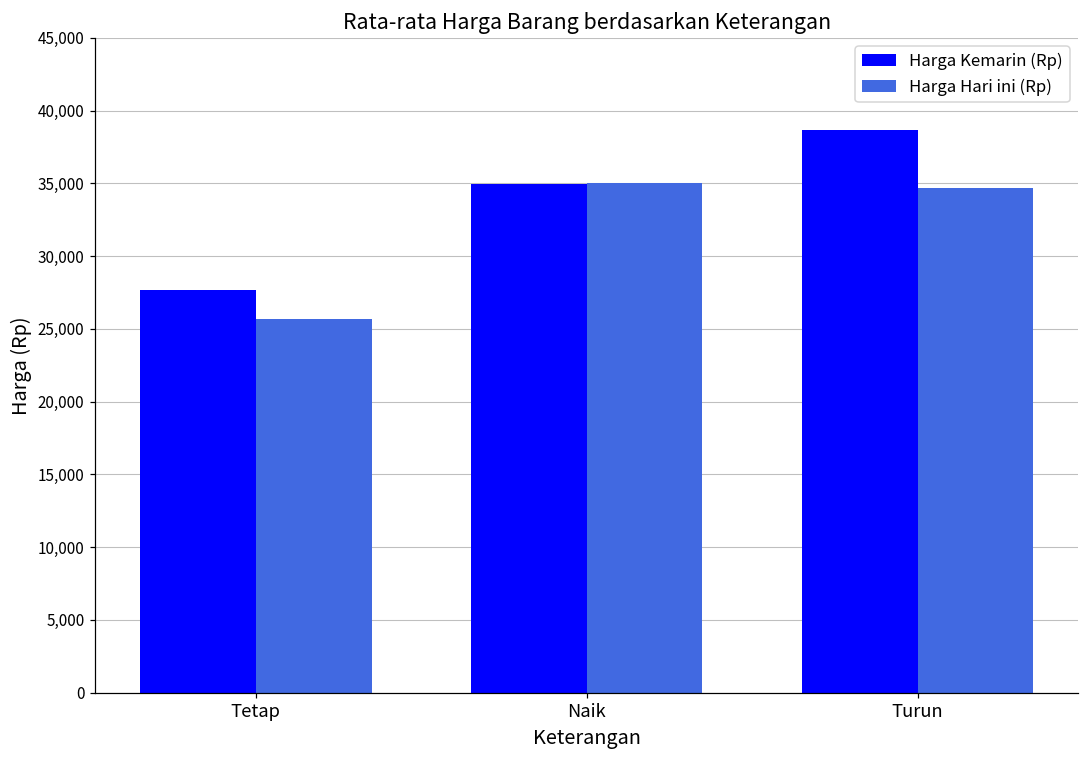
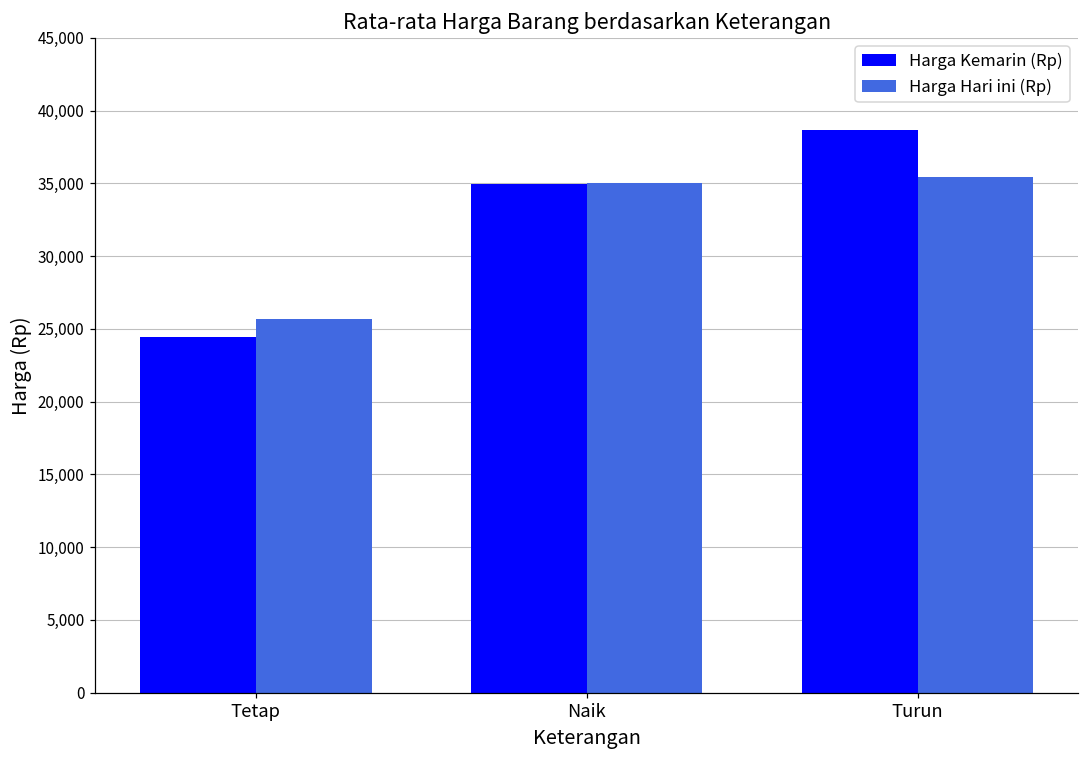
  {
    "Harga Kemarin (Rp)": {
-     "Tetap": "27,700",
+     "Tetap": "24,500",
      "Naik": "35,000",
      "Turun": "38,700"
    },
    "Harga Hari ini (Rp)": {
      "Tetap": "25,700",
      "Naik": "35,000",
-     "Turun": "34,700"
+     "Turun": "35,400"
    }
  }
